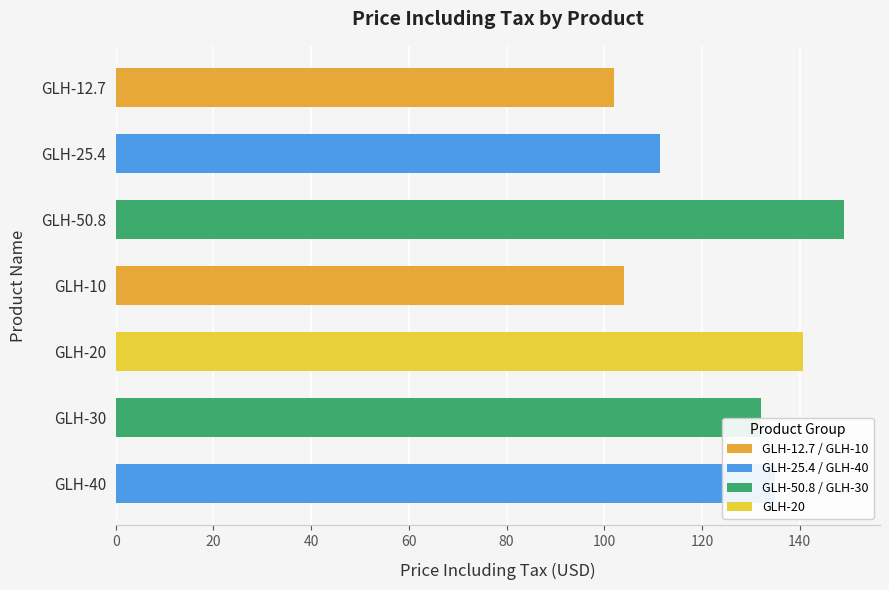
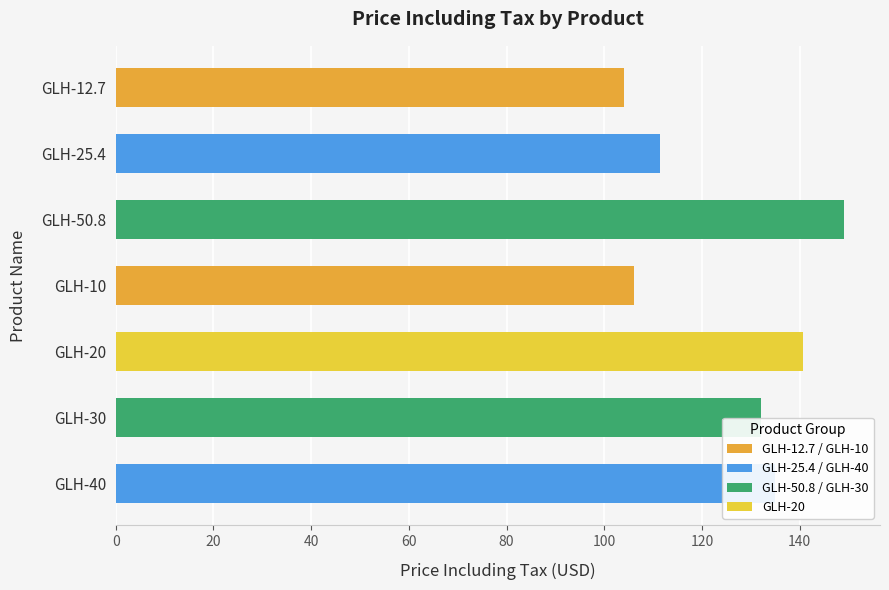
  {
-   "GLH-12.7": 102,
+   "GLH-12.7": 104,
    "GLH-25.4": 112,
    "GLH-50.8": 149,
-   "GLH-10": 104,
+   "GLH-10": 106,
    "GLH-20": 141,
    "GLH-30": 132
  }
